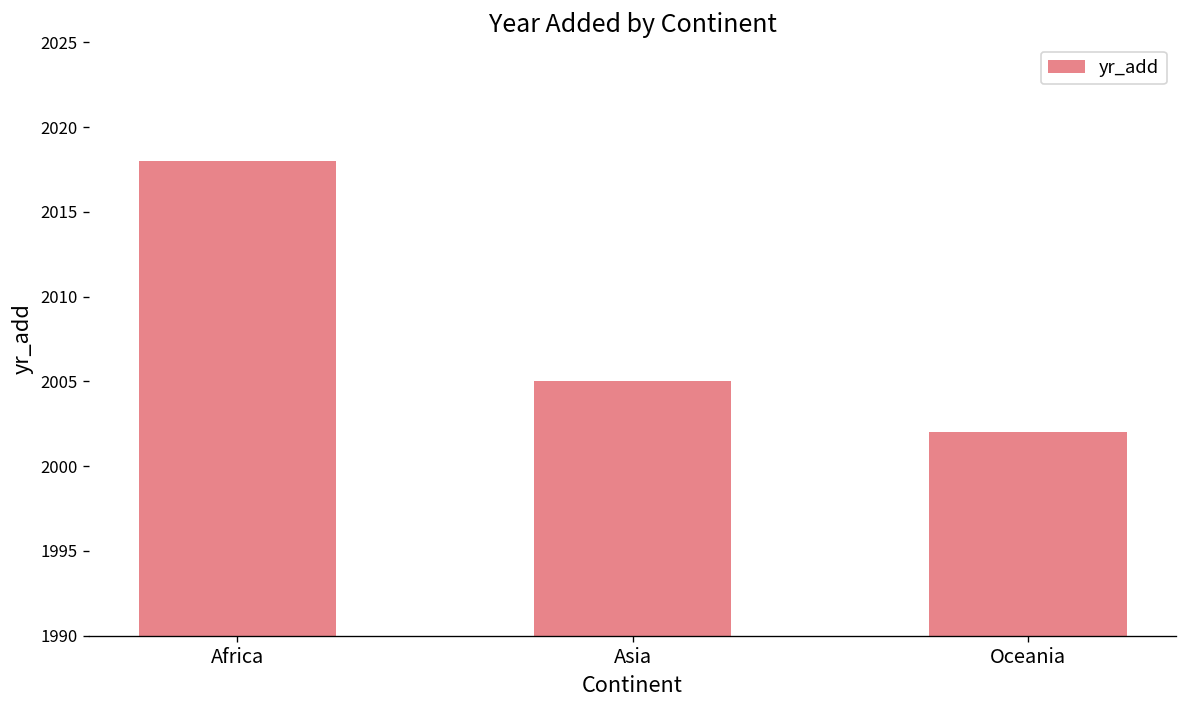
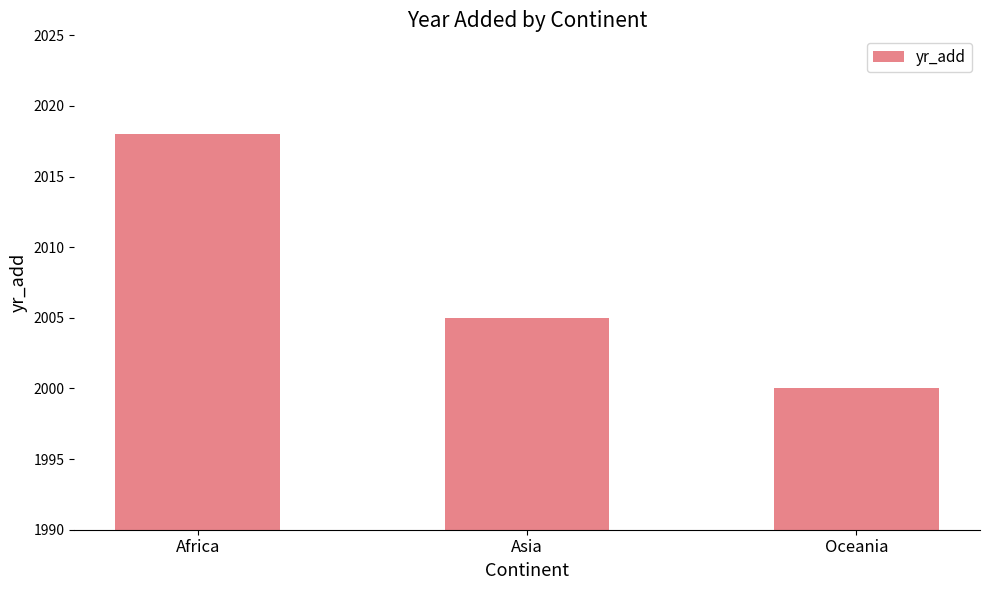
  {
    "Africa": 2018,
    "Asia": 2005,
-   "Oceania": 2002
+   "Oceania": 2000
  }
